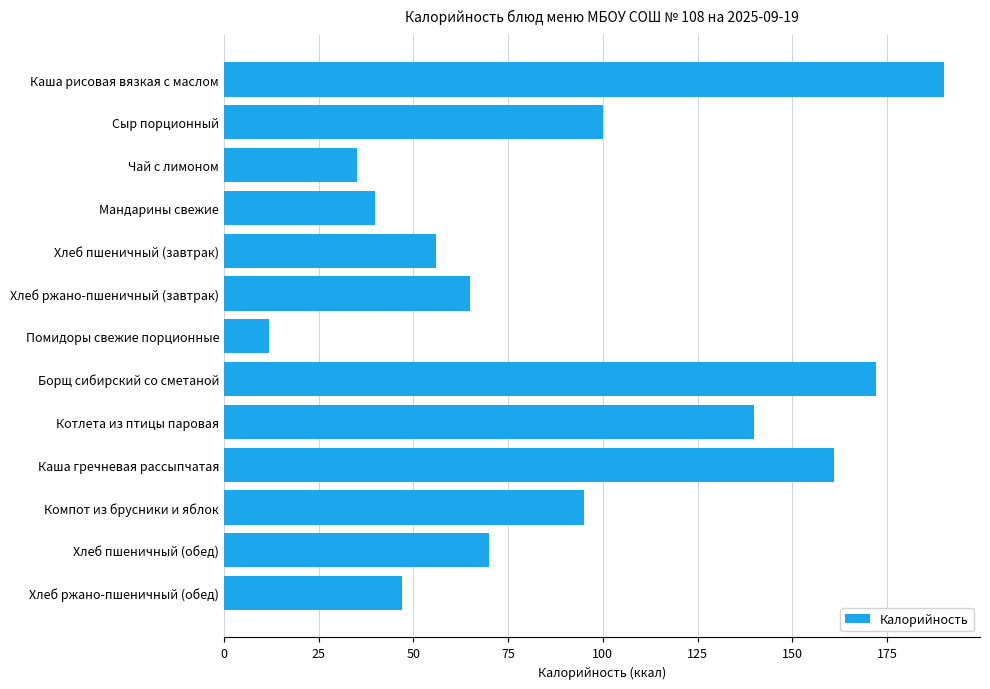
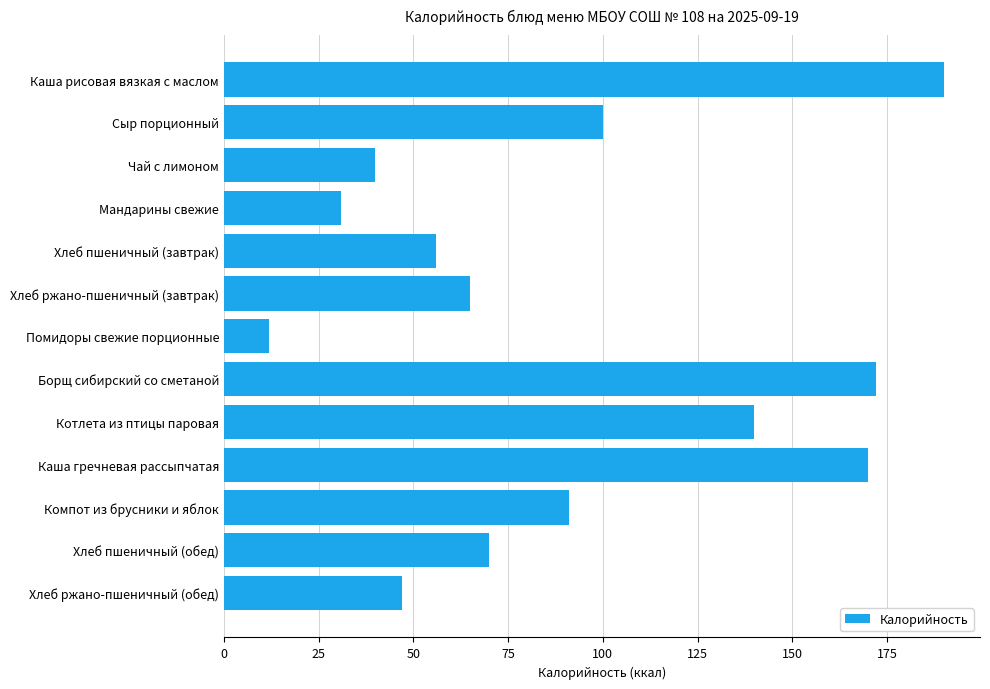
  {
    "Каша рисовая вязкая с маслом": 190,
    "Сыр порционный": 100,
-   "Чай с лимоном": 35,
-   "Мандарины свежие": 40,
+   "Чай с лимоном": 40,
+   "Мандарины свежие": 31,
    "Хлеб пшеничный (завтрак)": 56,
    "Хлеб ржано-пшеничный (завтрак)": 65,
    "Помидоры свежие порционные": 12,
    "Борщ сибирский со сметаной": 172,
    "Котлета из птицы паровая": 140,
-   "Каша гречневая рассыпчатая": 161,
-   "Компот из брусники и яблок": 95,
+   "Каша гречневая рассыпчатая": 170,
+   "Компот из брусники и яблок": 91,
    "Хлеб пшеничный (обед)": 70,
    "Хлеб ржано-пшеничный (обед)": 47
  }
